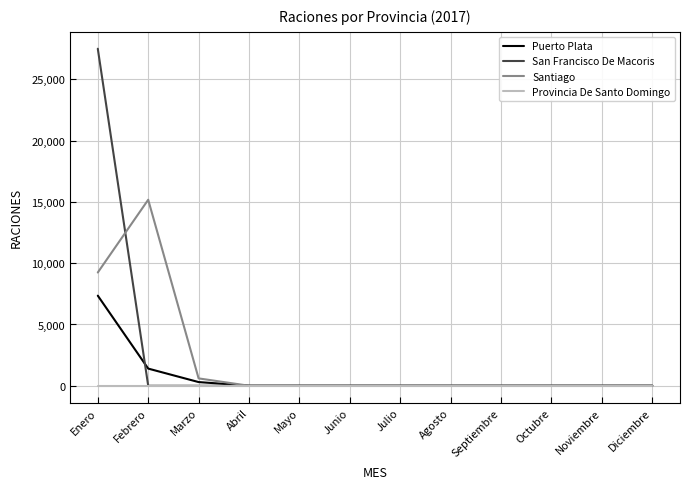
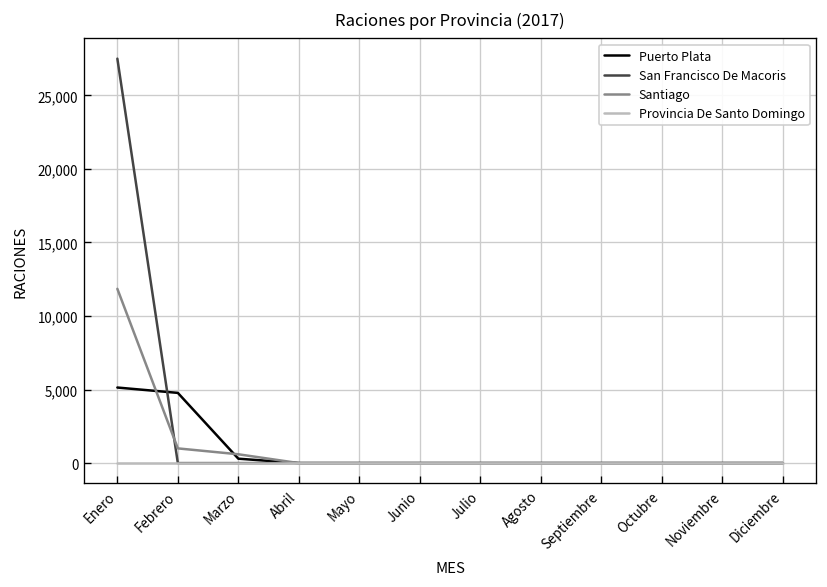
  {
    "Puerto Plata": {
-     "Enero": "7,400",
-     "Febrero": "1,400",
+     "Enero": "5,100",
+     "Febrero": "4,800",
      "Marzo": "300"
    },
    "San Francisco De Macoris": {
      "Enero": "27,500"
    },
    "Santiago": {
-     "Enero": "9,200",
-     "Febrero": "15,200",
+     "Enero": "11,900",
+     "Febrero": "1,000",
      "Marzo": "600"
    },
    "Provincia De Santo Domingo": {
      "Enero": "0"
    }
  }
